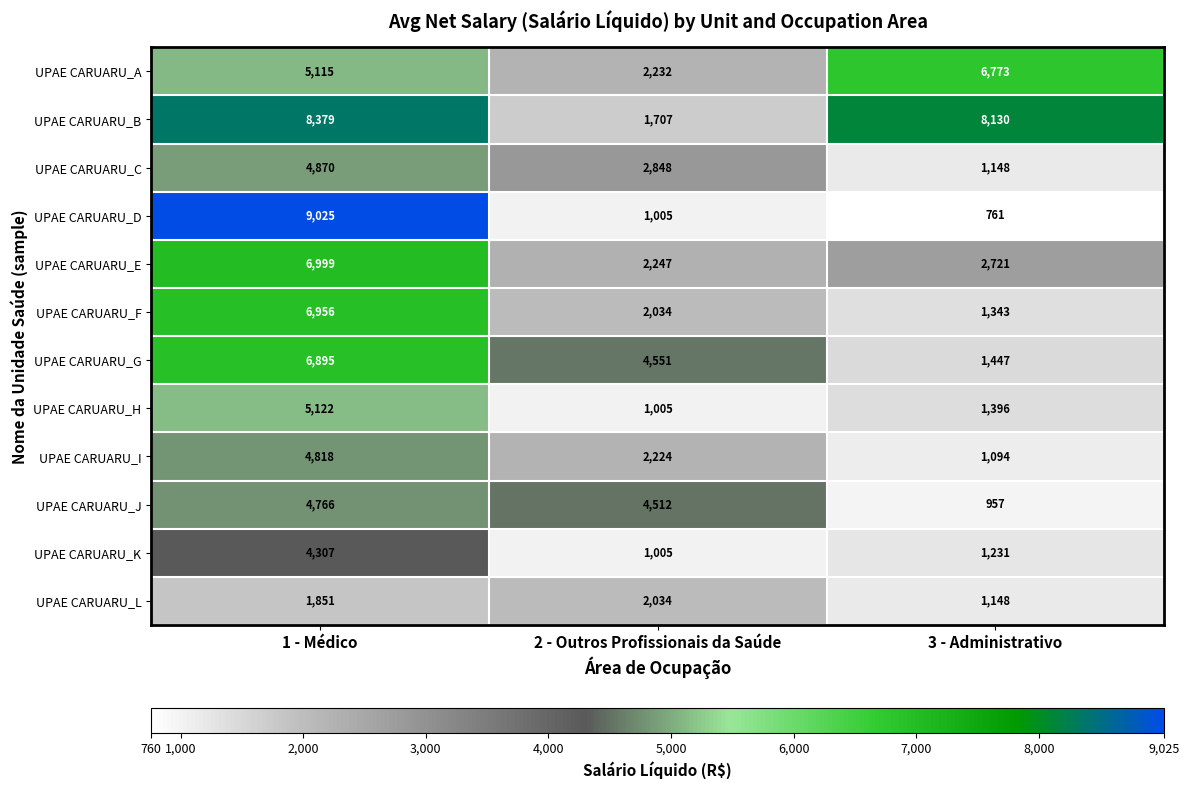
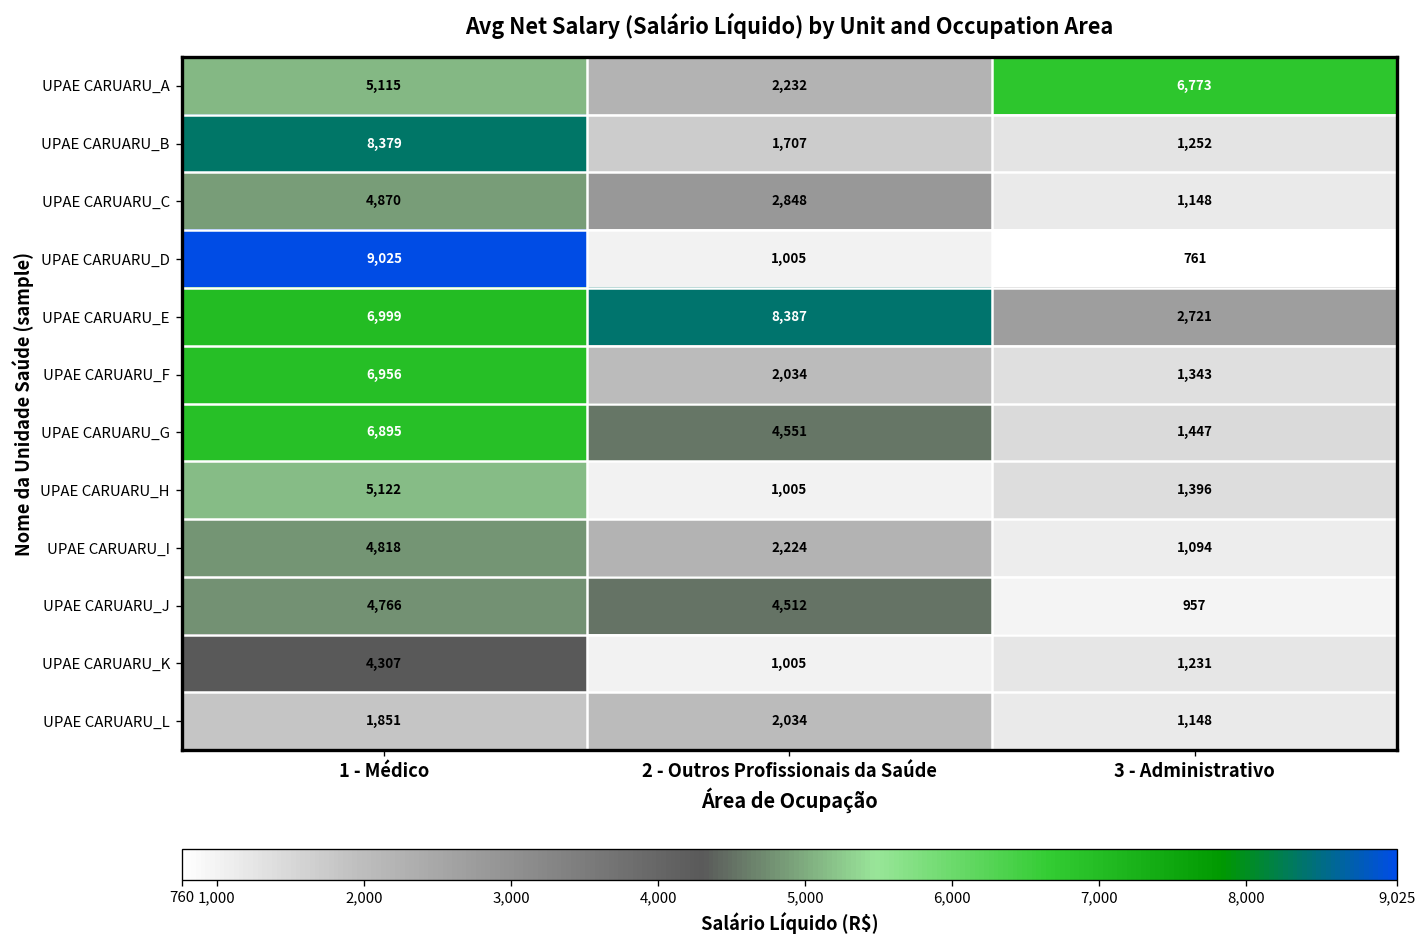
  {
    "UPAE CARUARU_A": {
      "1 - Médico": "5,115",
      "2 - Outros Profissionais da Saúde": "2,232",
      "3 - Administrativo": "6,773"
    },
    "UPAE CARUARU_B": {
      "1 - Médico": "8,379",
      "2 - Outros Profissionais da Saúde": "1,707",
-     "3 - Administrativo": "8,130"
+     "3 - Administrativo": "1,252"
    },
    "UPAE CARUARU_C": {
      "1 - Médico": "4,870",
      "2 - Outros Profissionais da Saúde": "2,848",
      "3 - Administrativo": "1,148"
    },
    "UPAE CARUARU_D": {
      "1 - Médico": "9,025",
      "2 - Outros Profissionais da Saúde": "1,005",
      "3 - Administrativo": "761"
    },
    "UPAE CARUARU_E": {
      "1 - Médico": "6,999",
-     "2 - Outros Profissionais da Saúde": "2,247",
+     "2 - Outros Profissionais da Saúde": "8,387",
      "3 - Administrativo": "2,721"
    },
    "UPAE CARUARU_F": {
      "1 - Médico": "6,956",
      "2 - Outros Profissionais da Saúde": "2,034",
      "3 - Administrativo": "1,343"
    },
    "UPAE CARUARU_G": {
      "1 - Médico": "6,895",
      "2 - Outros Profissionais da Saúde": "4,551",
      "3 - Administrativo": "1,447"
    },
    "UPAE CARUARU_H": {
      "1 - Médico": "5,122",
      "2 - Outros Profissionais da Saúde": "1,005",
      "3 - Administrativo": "1,396"
    },
    "UPAE CARUARU_I": {
      "1 - Médico": "4,818",
      "2 - Outros Profissionais da Saúde": "2,224",
      "3 - Administrativo": "1,094"
    },
    "UPAE CARUARU_J": {
      "1 - Médico": "4,766",
      "2 - Outros Profissionais da Saúde": "4,512",
      "3 - Administrativo": "957"
    },
    "UPAE CARUARU_K": {
      "1 - Médico": "4,307",
      "2 - Outros Profissionais da Saúde": "1,005",
      "3 - Administrativo": "1,231"
    },
    "UPAE CARUARU_L": {
      "1 - Médico": "1,851",
      "2 - Outros Profissionais da Saúde": "2,034",
      "3 - Administrativo": "1,148"
    }
  }
